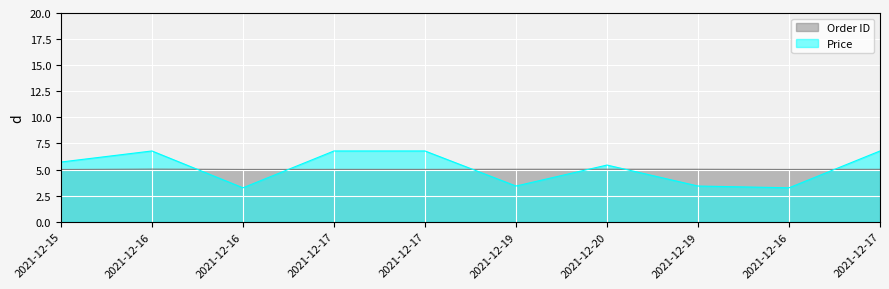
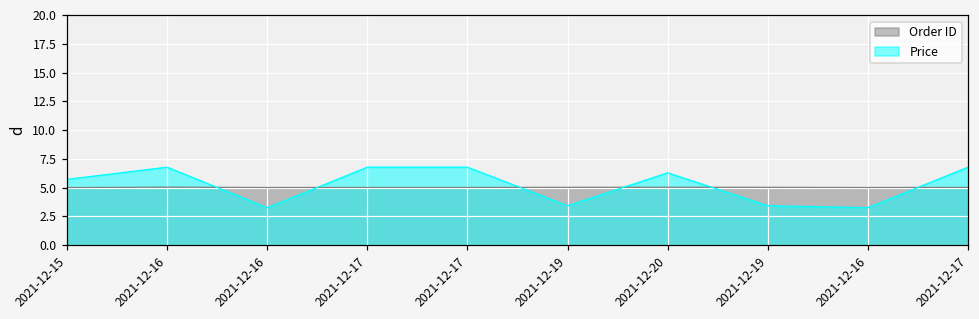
  {
    "Order ID": {
      "2021-12-15": 5.0,
      "2021-12-20": 5.0
    },
    "Price": {
      "2021-12-15": 5.7,
-     "2021-12-20": 5.4
+     "2021-12-20": 6.3
    }
  }
